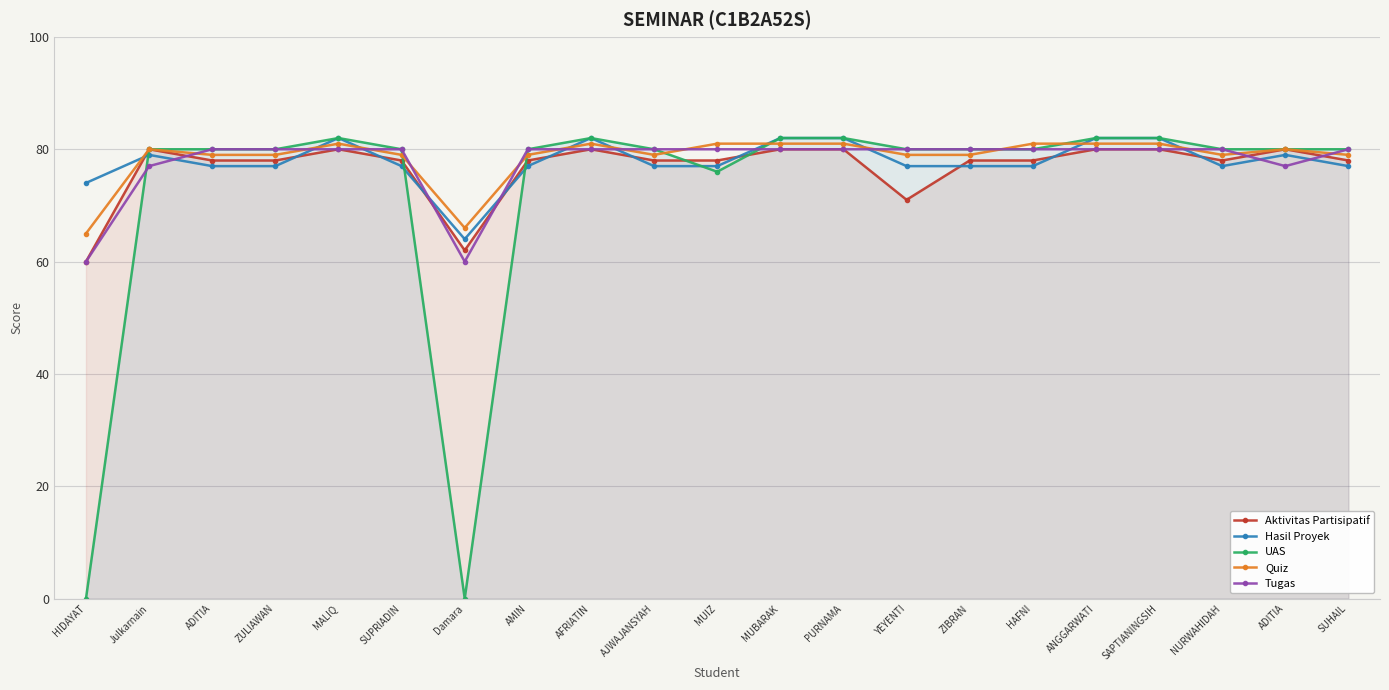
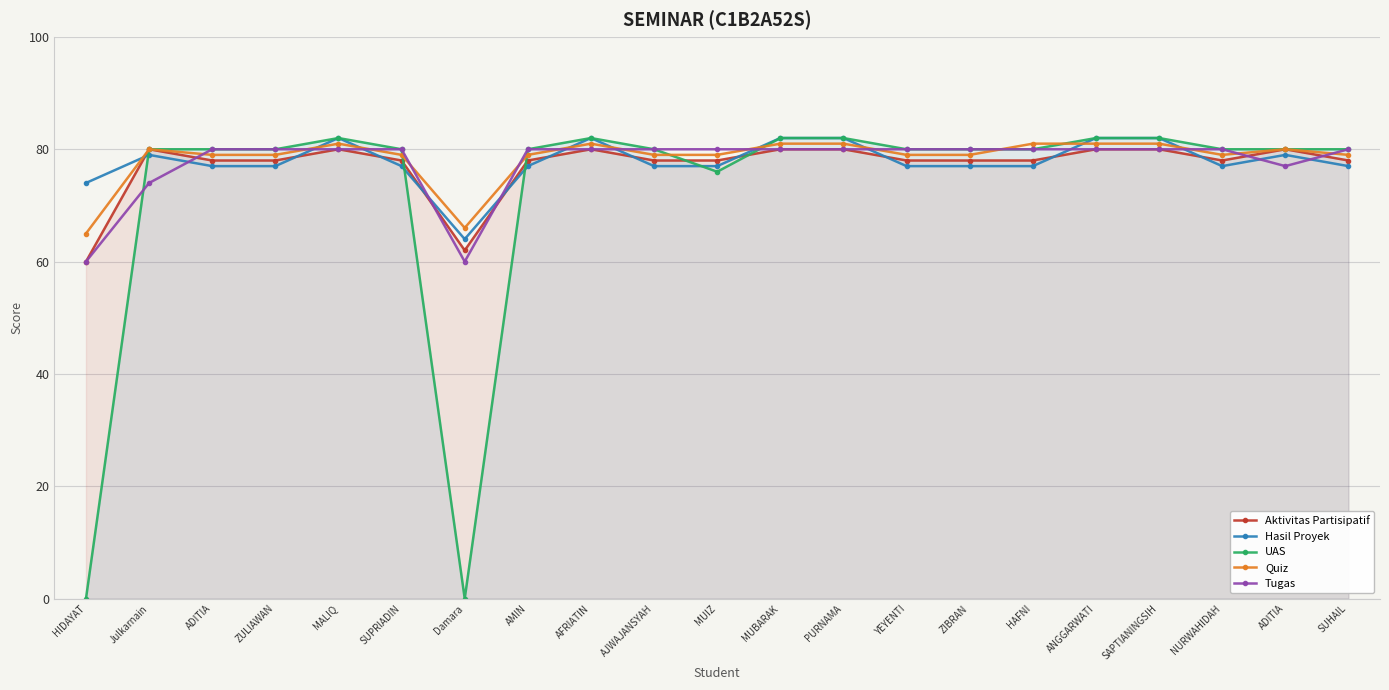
  {
    "Aktivitas Partisipatif": {
      "ZULIAWAN": 78,
      "SUPRIADIN": 78,
      "Damara": 62,
      "AMIN": 78,
      "AJWAJANSYAH": 78,
      "MUIZ": 78,
-     "YEYENTI": 71,
+     "YEYENTI": 78,
      "ZIBRAN": 78,
      "HAFNI": 78,
      "NURWAHIDAH": 78,
      "SUHAIL": 78
    },
    "Hasil Proyek": {
      "HIDAYAT": 74,
      "Julkarnain": 79,
      "ZULIAWAN": 77,
      "SUPRIADIN": 77,
      "Damara": 64,
      "AMIN": 77,
      "AJWAJANSYAH": 77,
      "MUIZ": 77,
      "YEYENTI": 77,
      "ZIBRAN": 77,
      "HAFNI": 77,
      "NURWAHIDAH": 77,
      "SUHAIL": 77
    },
    "UAS": {
      "HIDAYAT": 0,
      "Damara": 0,
      "MUIZ": 76
    },
    "Quiz": {
      "HIDAYAT": 65,
      "ZULIAWAN": 79,
      "MALIQ": 81,
      "SUPRIADIN": 79,
      "Damara": 66,
      "AMIN": 79,
      "AFRIATIN": 81,
      "AJWAJANSYAH": 79,
-     "MUIZ": 81,
+     "MUIZ": 79,
      "MUBARAK": 81,
      "PURNAMA": 81,
      "YEYENTI": 79,
      "ZIBRAN": 79,
      "HAFNI": 81,
      "ANGGARWATI": 81,
      "SAPTIANINGSIH": 81,
      "NURWAHIDAH": 79,
      "SUHAIL": 79
    },
    "Tugas": {
-     "Julkarnain": 77,
+     "Julkarnain": 74,
      "Damara": 60,
      "MUIZ": 80
    }
  }
